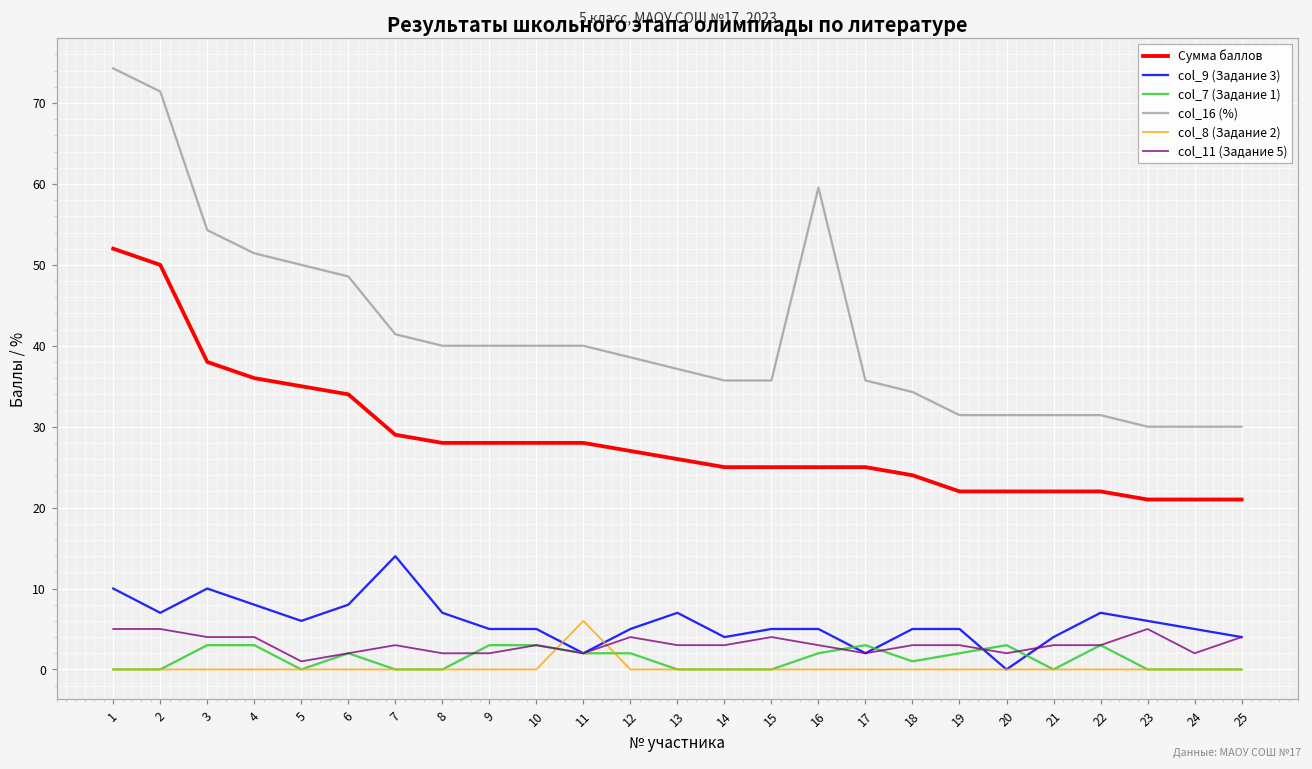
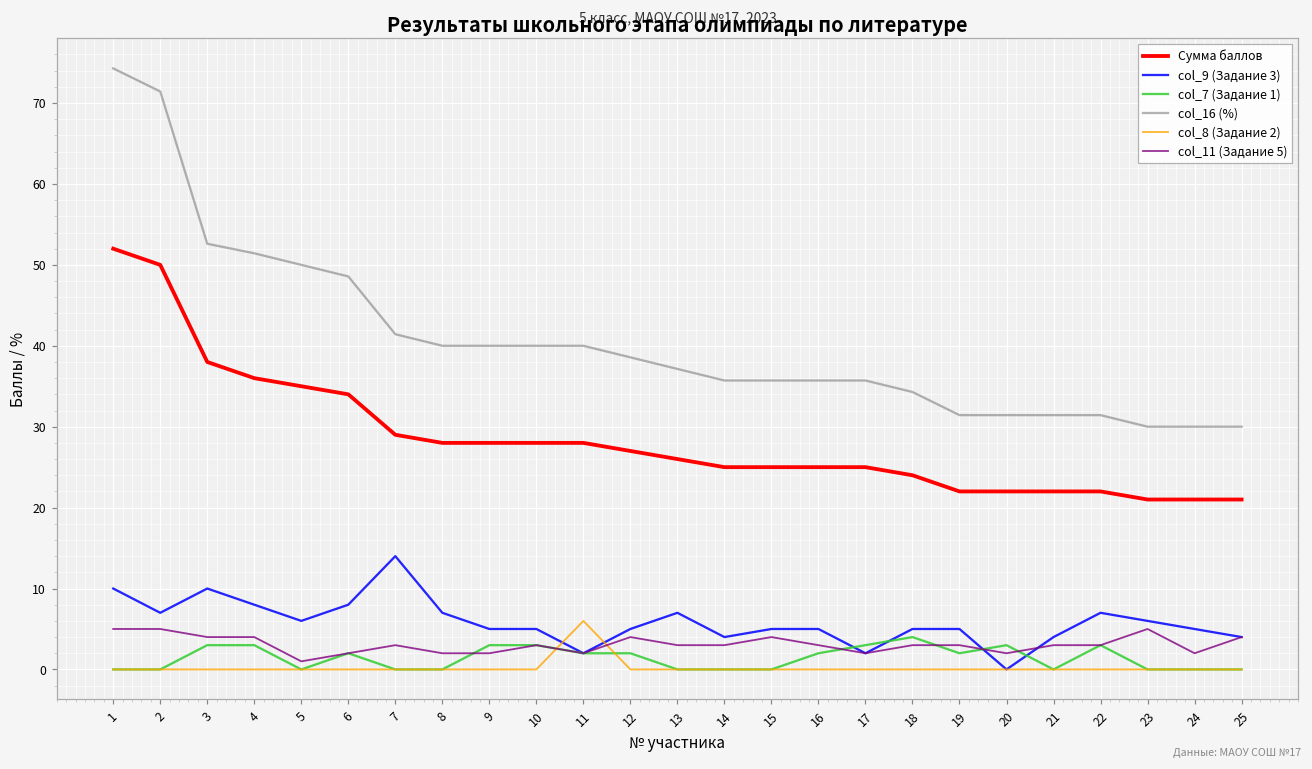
  {
    "Сумма баллов": {
      "1": 52,
      "2": 50,
      "3": 38,
      "4": 36,
      "5": 35,
      "6": 34,
      "7": 29,
      "8": 28,
      "9": 28,
      "10": 28,
      "11": 28,
      "12": 27,
      "13": 26,
      "14": 25,
      "15": 25,
      "16": 25,
      "17": 25,
      "18": 24,
      "19": 22,
      "20": 22,
      "21": 22,
      "22": 22,
      "23": 21,
      "24": 21,
      "25": 21
    },
    "col_9 (Задание 3)": {
      "1": 10,
      "2": 7,
      "3": 10,
      "4": 8,
      "5": 6,
      "6": 8,
      "7": 14,
      "8": 7,
      "9": 5,
      "10": 5,
      "12": 5,
      "13": 7,
      "14": 4,
      "15": 5,
      "16": 5,
      "18": 5,
      "19": 5,
      "21": 4,
      "22": 7,
      "23": 6,
      "24": 5
    },
    "col_7 (Задание 1)": {
      "3": 3,
      "4": 3,
      "9": 3,
      "12": 2,
      "16": 2,
      "17": 3,
-     "18": 1,
+     "18": 4,
      "19": 2,
      "20": 3
    },
    "col_16 (%)": {
      "1": 74,
      "2": 71,
-     "3": 54,
+     "3": 53,
      "4": 51,
      "5": 50,
      "6": 49,
      "7": 41,
      "8": 40,
      "9": 40,
      "10": 40,
      "11": 40,
      "12": 39,
      "13": 37,
      "14": 36,
      "15": 36,
-     "16": 60,
+     "16": 36,
      "17": 36,
      "18": 34,
      "19": 31,
      "20": 31,
      "21": 31,
      "22": 31,
      "23": 30,
      "24": 30,
      "25": 30
    },
    "col_8 (Задание 2)": {
      "3": 0,
      "4": 0,
      "6": 0,
      "9": 0,
      "10": 0,
      "11": 6,
      "12": 0,
      "16": 0,
      "17": 0,
      "18": 0,
      "19": 0,
      "22": 0
    },
    "col_11 (Задание 5)": {
      "1": 5,
      "2": 5,
      "3": 4,
      "4": 4,
      "5": 1,
      "7": 3,
      "8": 2,
      "9": 2,
      "12": 4,
      "13": 3,
      "14": 3,
      "15": 4,
      "16": 3,
      "18": 3,
      "19": 3,
      "20": 2,
      "21": 3,
      "23": 5,
      "24": 2
    }
  }
